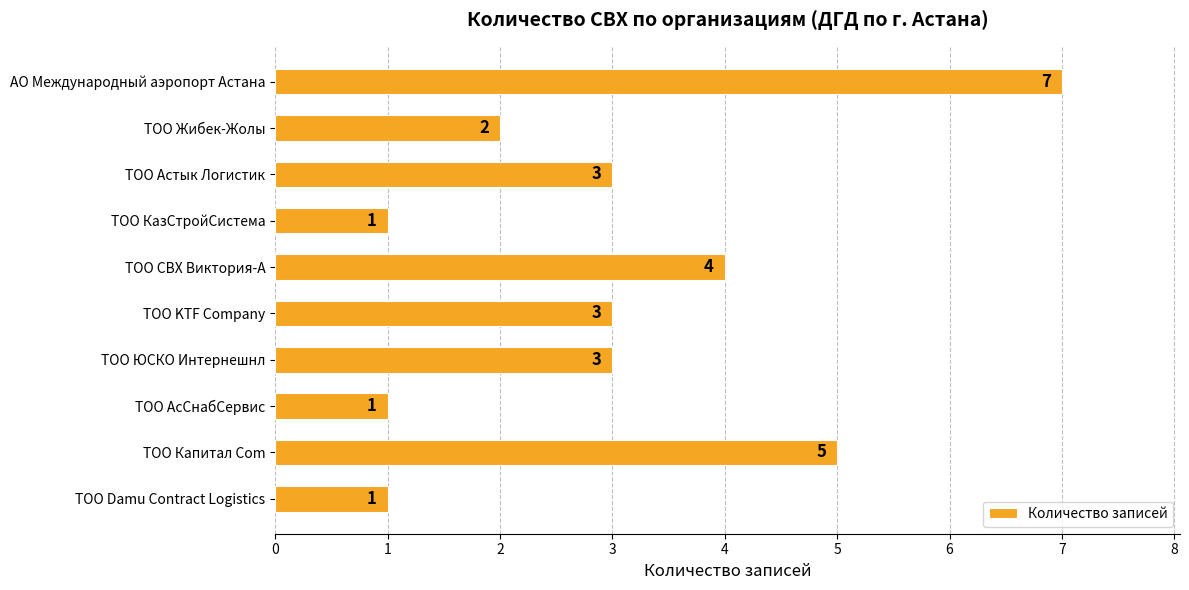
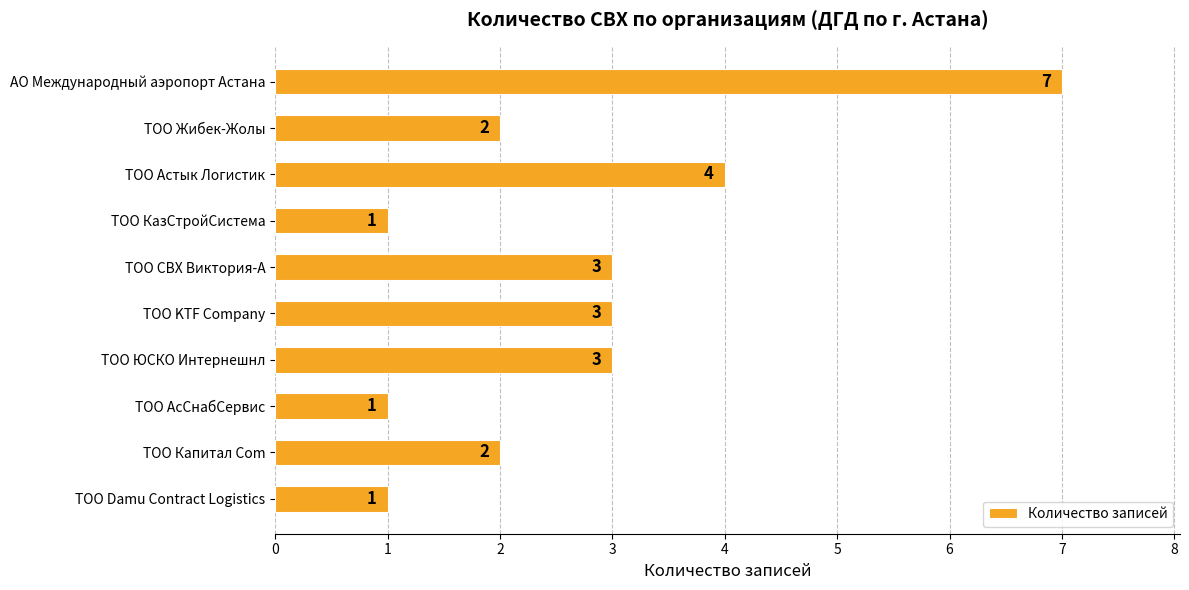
  {
    "АО Международный аэропорт Астана": 7,
    "ТОО Жибек-Жолы": 2,
-   "ТОО Астык Логистик": 3,
+   "ТОО Астык Логистик": 4,
    "ТОО КазСтройСистема": 1,
-   "ТОО СВХ Виктория-А": 4,
+   "ТОО СВХ Виктория-А": 3,
    "ТОО KTF Company": 3,
    "ТОО ЮСКО Интернешнл": 3,
    "ТОО АсСнабСервис": 1,
-   "ТОО Капитал Com": 5,
+   "ТОО Капитал Com": 2,
    "ТОО Damu Contract Logistics": 1
  }
